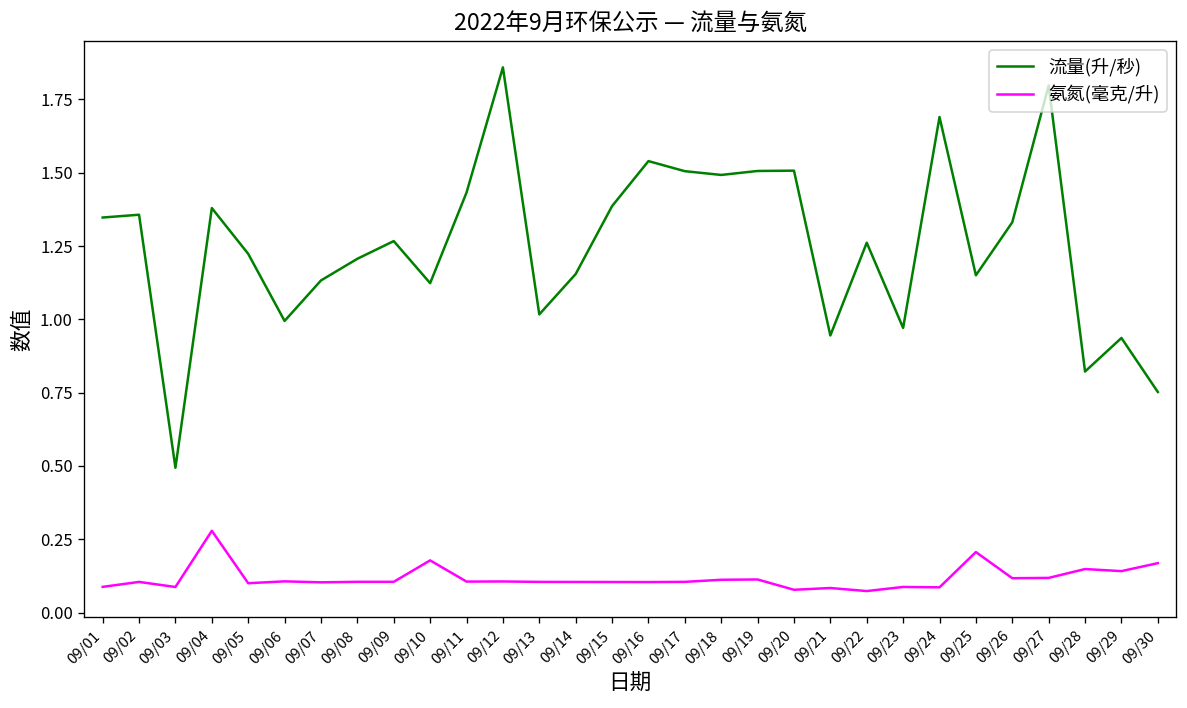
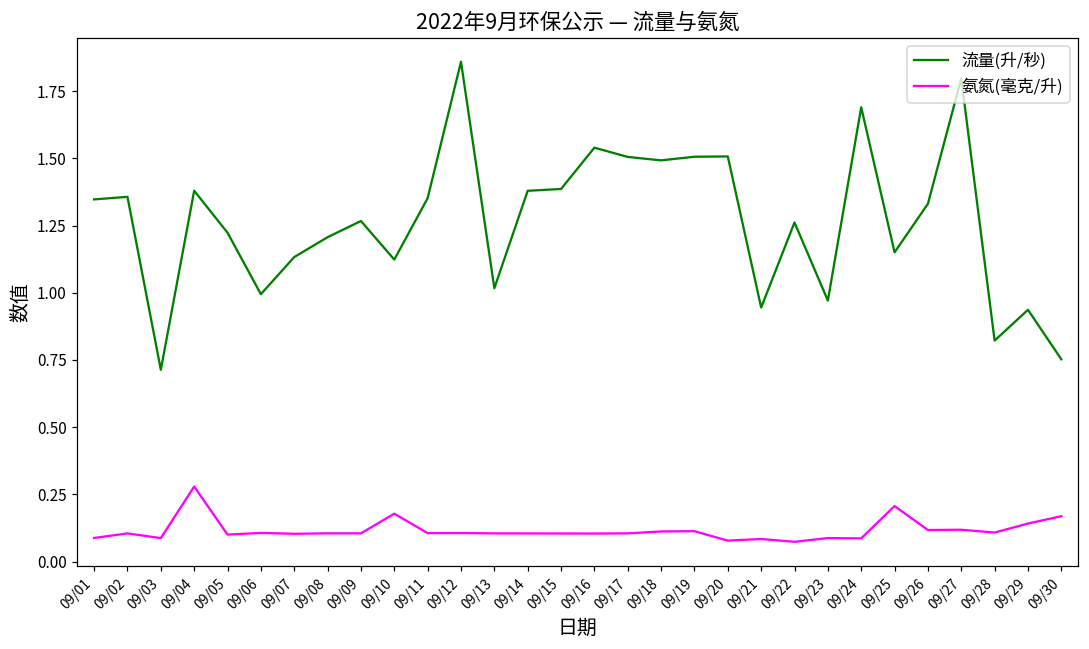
  {
    "流量(升/秒)": {
      "09/01": 1.35,
      "09/02": 1.36,
-     "09/03": 0.49,
+     "09/03": 0.71,
      "09/04": 1.38,
      "09/05": 1.22,
      "09/06": 0.99,
      "09/07": 1.13,
      "09/08": 1.21,
      "09/09": 1.27,
      "09/10": 1.12,
-     "09/11": 1.43,
+     "09/11": 1.35,
      "09/12": 1.86,
      "09/13": 1.02,
-     "09/14": 1.15,
+     "09/14": 1.38,
      "09/15": 1.39,
      "09/16": 1.54,
      "09/17": 1.51,
      "09/18": 1.49,
      "09/19": 1.51,
      "09/20": 1.51,
      "09/21": 0.95,
      "09/22": 1.26,
      "09/23": 0.97,
      "09/24": 1.69,
      "09/25": 1.15,
      "09/26": 1.33,
      "09/28": 0.82,
      "09/29": 0.94,
      "09/30": 0.75
    },
    "氨氮(毫克/升)": {
      "09/01": 0.09,
      "09/02": 0.10,
      "09/03": 0.09,
      "09/04": 0.28,
      "09/05": 0.10,
      "09/06": 0.11,
      "09/07": 0.10,
      "09/08": 0.10,
      "09/09": 0.10,
      "09/10": 0.18,
      "09/11": 0.11,
      "09/12": 0.11,
      "09/13": 0.10,
      "09/14": 0.10,
      "09/15": 0.10,
      "09/16": 0.10,
      "09/17": 0.10,
      "09/18": 0.11,
      "09/19": 0.11,
      "09/20": 0.08,
      "09/21": 0.08,
      "09/22": 0.07,
      "09/23": 0.09,
      "09/24": 0.09,
      "09/25": 0.21,
      "09/26": 0.12,
      "09/27": 0.12,
-     "09/28": 0.15,
+     "09/28": 0.11,
      "09/29": 0.14,
      "09/30": 0.17
    }
  }
